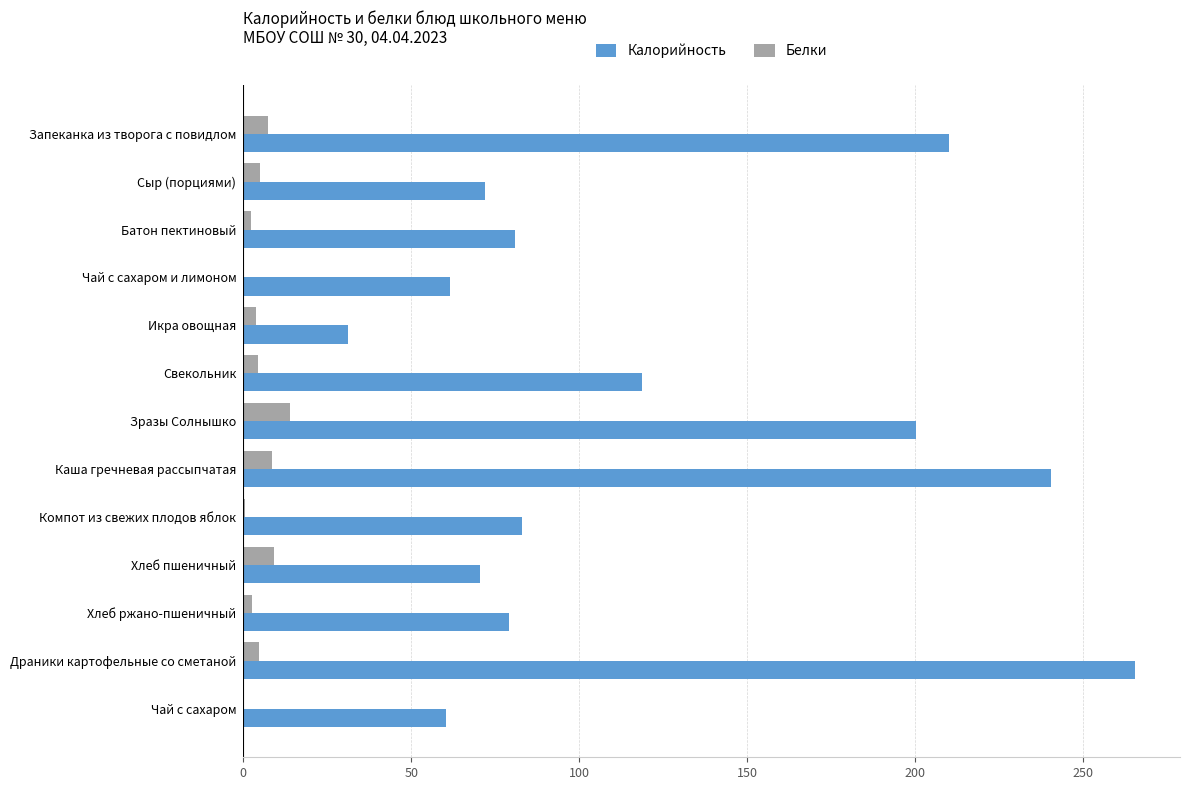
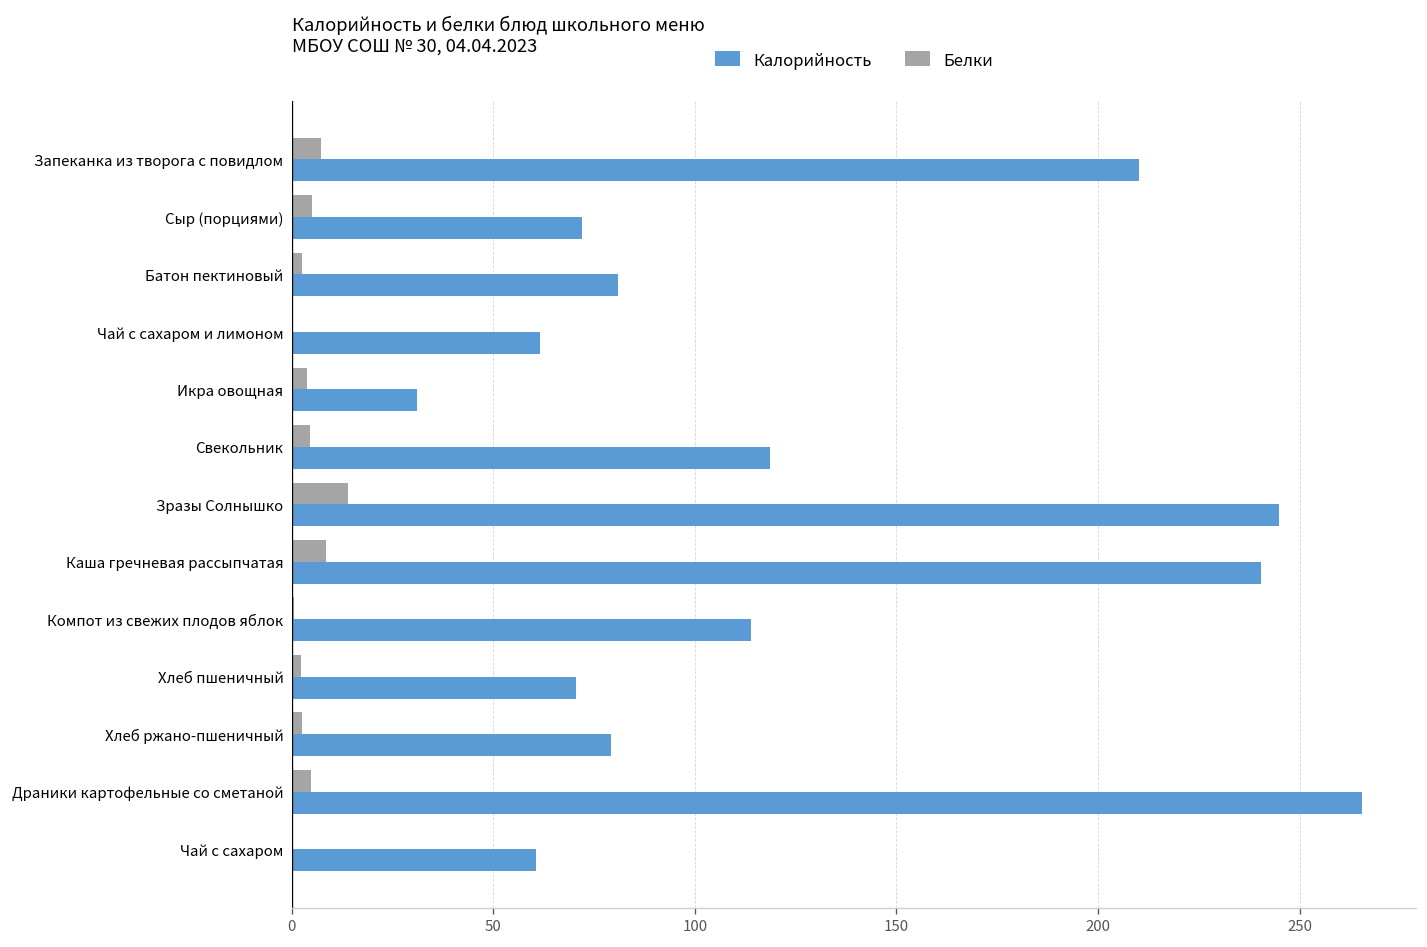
  {
    "Калорийность": {
      "Запеканка из творога с повидлом": 210,
      "Сыр (порциями)": 72,
      "Батон пектиновый": 81,
      "Чай с сахаром и лимоном": 62,
      "Икра овощная": 31,
      "Свекольник": 119,
-     "Зразы Солнышко": 200,
+     "Зразы Солнышко": 245,
      "Каша гречневая рассыпчатая": 240,
-     "Компот из свежих плодов яблок": 83,
+     "Компот из свежих плодов яблок": 114,
      "Хлеб пшеничный": 71,
      "Хлеб ржано-пшеничный": 79,
      "Драники картофельные со сметаной": 266,
      "Чай с сахаром": 60
    },
    "Белки": {
      "Запеканка из творога с повидлом": 7,
      "Сыр (порциями)": 5,
      "Батон пектиновый": 2,
      "Икра овощная": 4,
      "Свекольник": 4,
      "Зразы Солнышко": 14,
      "Каша гречневая рассыпчатая": 9,
-     "Хлеб пшеничный": 9,
+     "Хлеб пшеничный": 2,
      "Хлеб ржано-пшеничный": 3,
      "Драники картофельные со сметаной": 5
    }
  }
